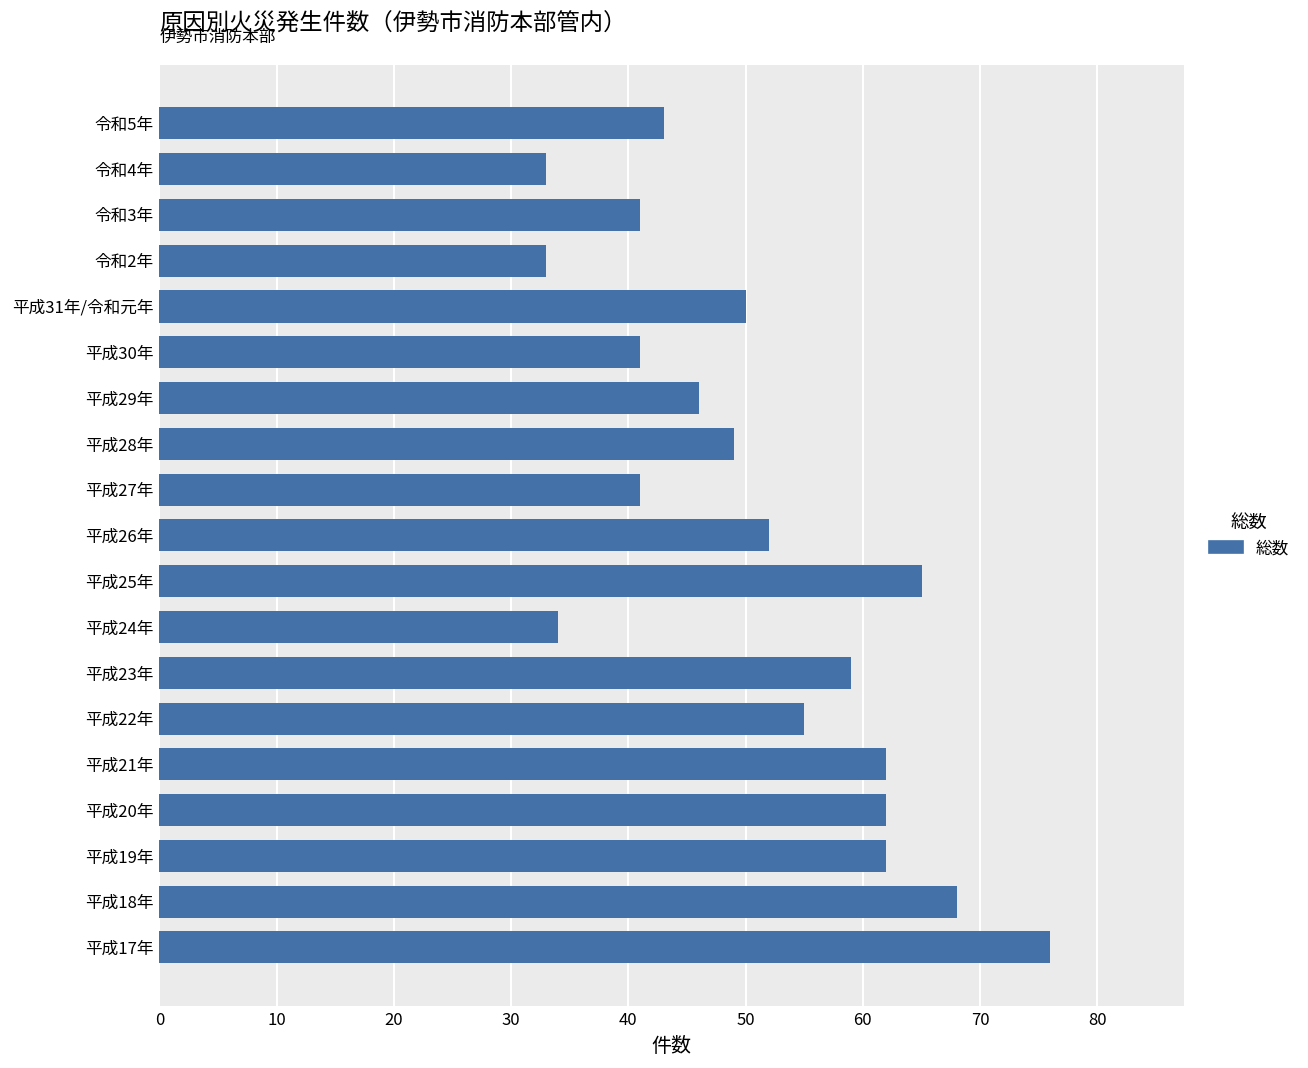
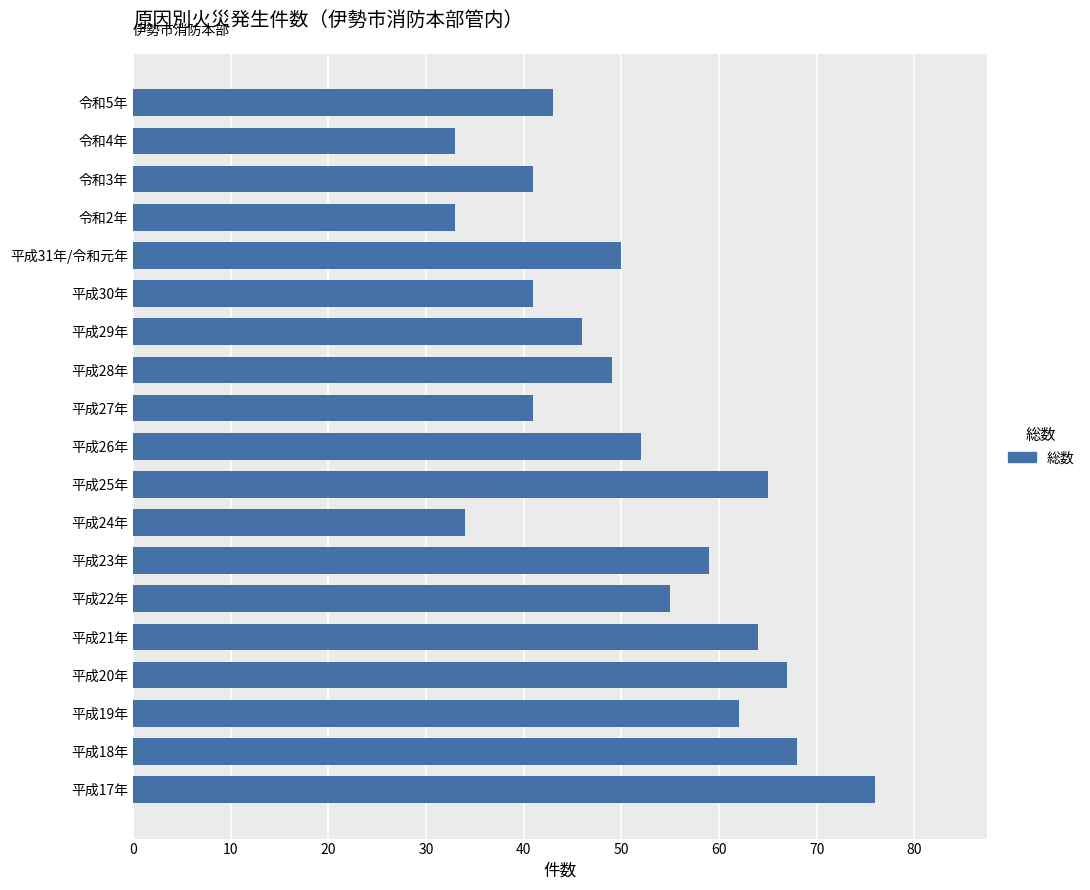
  {
    "令和5年": 43,
    "令和4年": 33,
    "令和3年": 41,
    "令和2年": 33,
    "平成31年/令和元年": 50,
    "平成30年": 41,
    "平成29年": 46,
    "平成28年": 49,
    "平成27年": 41,
    "平成26年": 52,
    "平成25年": 65,
    "平成24年": 34,
    "平成23年": 59,
    "平成22年": 55,
-   "平成21年": 62,
-   "平成20年": 62,
+   "平成21年": 64,
+   "平成20年": 67,
    "平成19年": 62,
    "平成18年": 68,
    "平成17年": 76
  }
